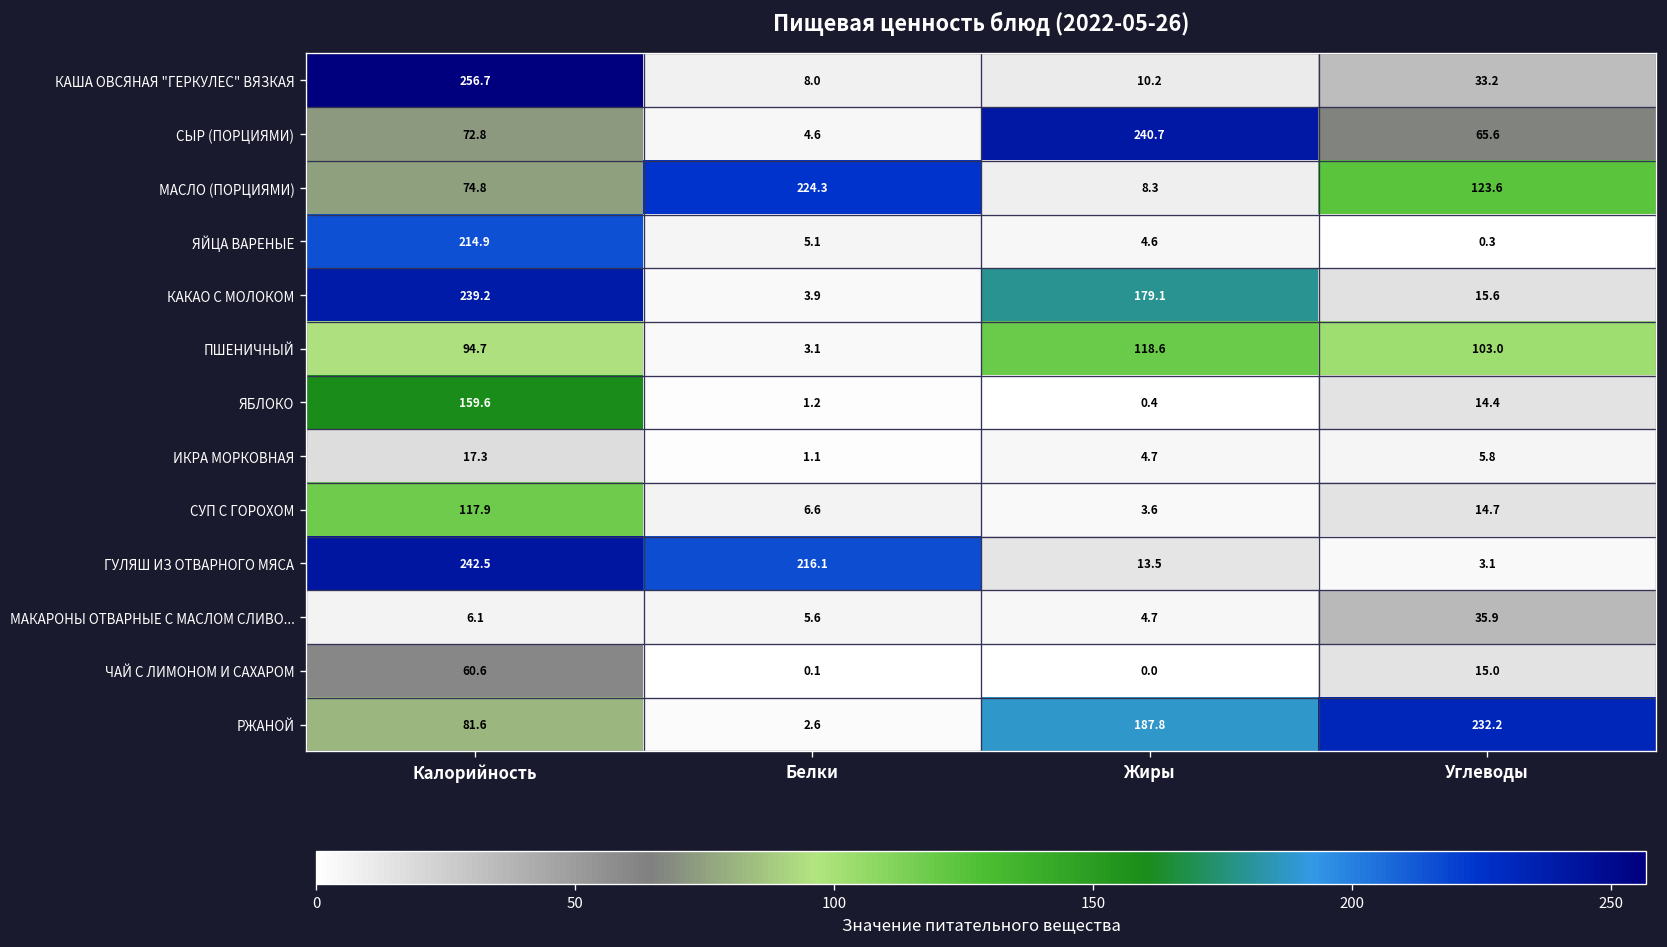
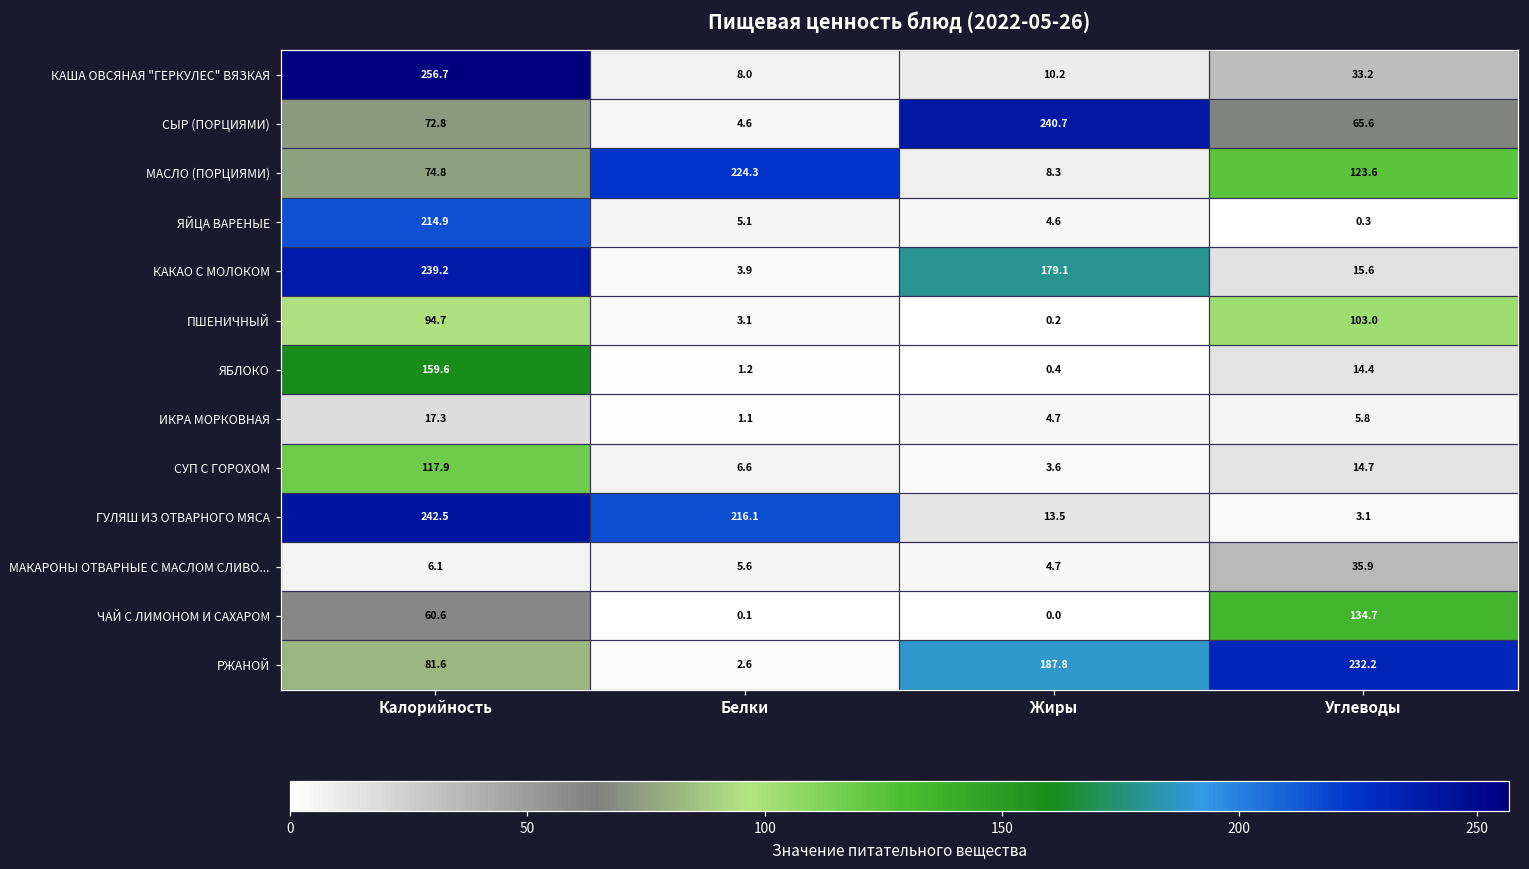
  {
    "КАША ОВСЯНАЯ \"ГЕРКУЛЕС\" ВЯЗКАЯ": {
      "Калорийность": 256.7,
      "Белки": 8.0,
      "Жиры": 10.2,
      "Углеводы": 33.2
    },
    "СЫР (ПОРЦИЯМИ)": {
      "Калорийность": 72.8,
      "Белки": 4.6,
      "Жиры": 240.7,
      "Углеводы": 65.6
    },
    "МАСЛО (ПОРЦИЯМИ)": {
      "Калорийность": 74.8,
      "Белки": 224.3,
      "Жиры": 8.3,
      "Углеводы": 123.6
    },
    "ЯЙЦА ВАРЕНЫЕ": {
      "Калорийность": 214.9,
      "Белки": 5.1,
      "Жиры": 4.6,
      "Углеводы": 0.3
    },
    "КАКАО С МОЛОКОМ": {
      "Калорийность": 239.2,
      "Белки": 3.9,
      "Жиры": 179.1,
      "Углеводы": 15.6
    },
    "ПШЕНИЧНЫЙ": {
      "Калорийность": 94.7,
      "Белки": 3.1,
-     "Жиры": 118.6,
+     "Жиры": 0.2,
      "Углеводы": 103.0
    },
    "ЯБЛОКО": {
      "Калорийность": 159.6,
      "Белки": 1.2,
      "Жиры": 0.4,
      "Углеводы": 14.4
    },
    "ИКРА МОРКОВНАЯ": {
      "Калорийность": 17.3,
      "Белки": 1.1,
      "Жиры": 4.7,
      "Углеводы": 5.8
    },
    "СУП С ГОРОХОМ": {
      "Калорийность": 117.9,
      "Белки": 6.6,
      "Жиры": 3.6,
      "Углеводы": 14.7
    },
    "ГУЛЯШ ИЗ ОТВАРНОГО МЯСА": {
      "Калорийность": 242.5,
      "Белки": 216.1,
      "Жиры": 13.5,
      "Углеводы": 3.1
    },
    "МАКАРОНЫ ОТВАРНЫЕ С МАСЛОМ СЛИВО...": {
      "Калорийность": 6.1,
      "Белки": 5.6,
      "Жиры": 4.7,
      "Углеводы": 35.9
    },
    "ЧАЙ С ЛИМОНОМ И САХАРОМ": {
      "Калорийность": 60.6,
      "Белки": 0.1,
      "Жиры": 0.0,
-     "Углеводы": 15.0
+     "Углеводы": 134.7
    },
    "РЖАНОЙ": {
      "Калорийность": 81.6,
      "Белки": 2.6,
      "Жиры": 187.8,
      "Углеводы": 232.2
    }
  }
